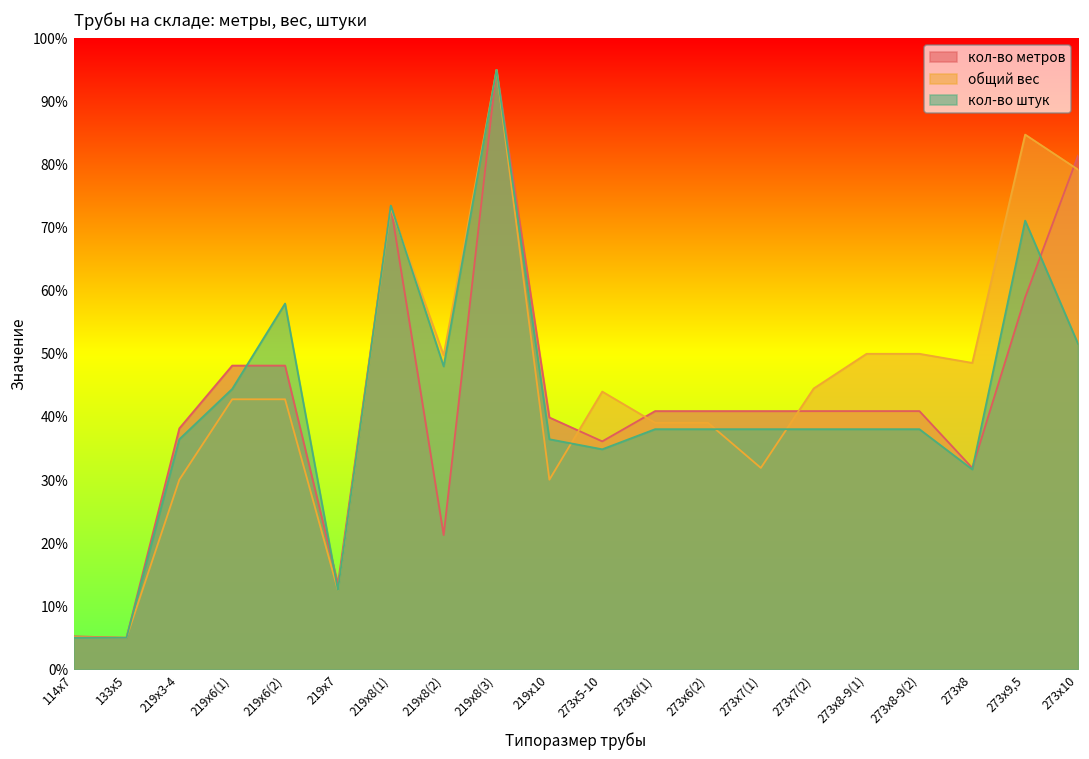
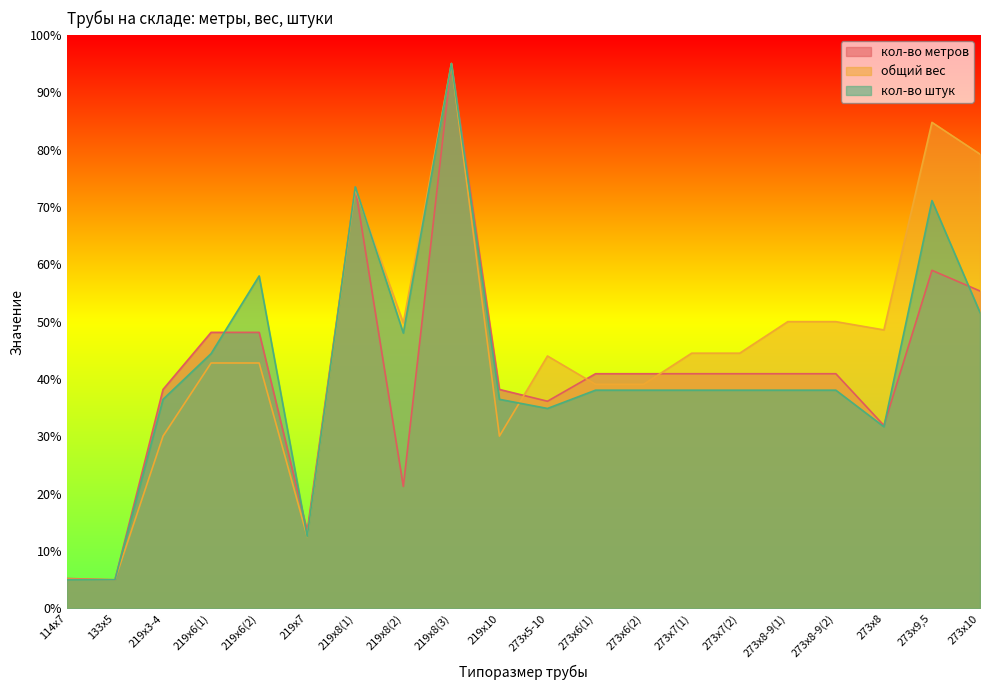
  {
    "кол-во метров": {
      "219х3-4": "38%",
      "219х6(1)": "48%",
      "219х6(2)": "48%",
      "219х7": "14%",
      "219х8(2)": "21%",
-     "219х10": "40%",
+     "219х10": "38%",
      "273х5-10": "36%",
      "273х6(1)": "41%",
      "273х6(2)": "41%",
      "273х7(1)": "41%",
      "273х7(2)": "41%",
      "273х8-9(1)": "41%",
      "273х8-9(2)": "41%",
      "273х9,5": "59%",
-     "273х10": "81%"
+     "273х10": "55%"
    },
    "общий вес": {
      "219х3-4": "30%",
      "219х6(1)": "43%",
      "219х6(2)": "43%",
      "219х8(2)": "50%",
      "219х10": "30%",
      "273х5-10": "44%",
      "273х6(1)": "39%",
      "273х6(2)": "39%",
-     "273х7(1)": "32%",
+     "273х7(1)": "45%",
      "273х7(2)": "45%",
      "273х8-9(1)": "50%",
      "273х8-9(2)": "50%",
      "273х8": "49%",
      "273х9,5": "85%",
      "273х10": "79%"
    },
    "кол-во штук": {
      "219х3-4": "36%",
      "219х6(1)": "44%",
      "219х6(2)": "58%",
      "219х8(2)": "48%",
      "219х10": "36%",
      "273х5-10": "35%",
      "273х6(1)": "38%",
      "273х6(2)": "38%",
      "273х7(1)": "38%",
      "273х7(2)": "38%",
      "273х8-9(1)": "38%",
      "273х8-9(2)": "38%",
      "273х9,5": "71%",
      "273х10": "52%"
    }
  }
